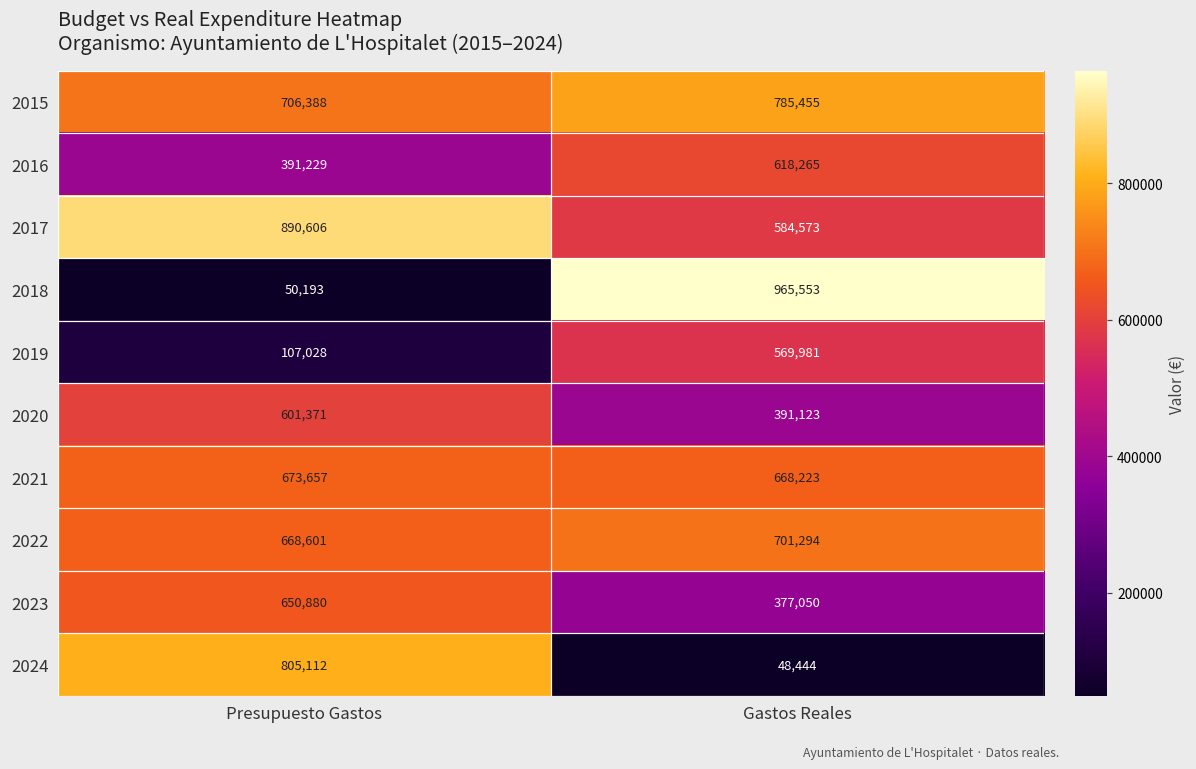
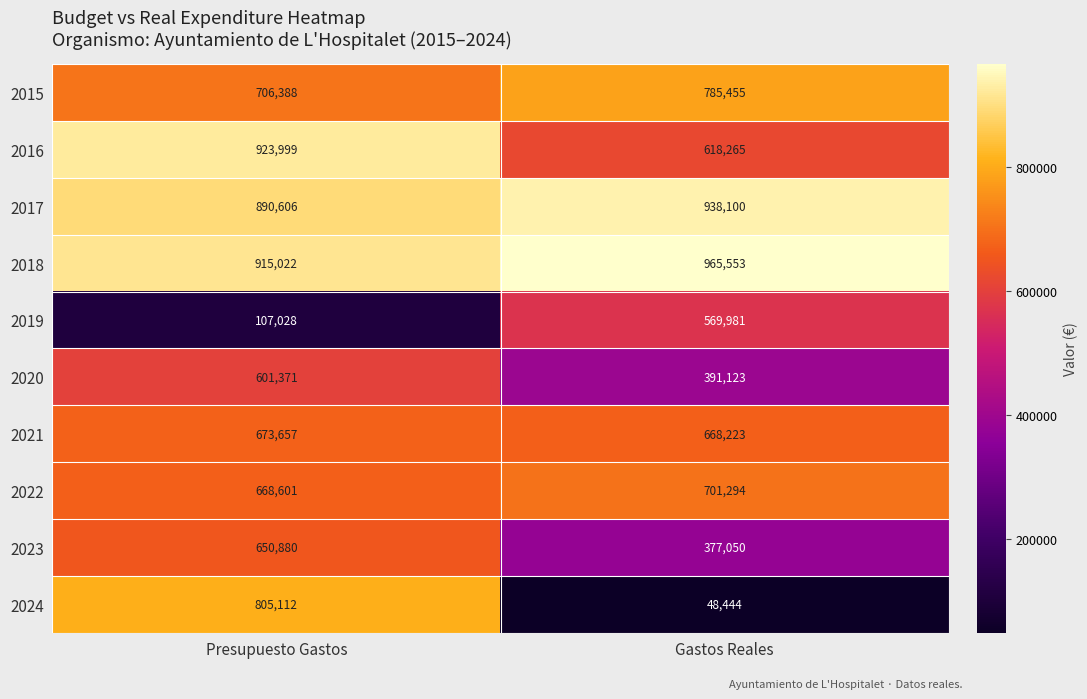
  {
    "2015": {
      "Presupuesto Gastos": "706,388",
      "Gastos Reales": "785,455"
    },
    "2016": {
-     "Presupuesto Gastos": "391,229",
+     "Presupuesto Gastos": "923,999",
      "Gastos Reales": "618,265"
    },
    "2017": {
      "Presupuesto Gastos": "890,606",
-     "Gastos Reales": "584,573"
+     "Gastos Reales": "938,100"
    },
    "2018": {
-     "Presupuesto Gastos": "50,193",
+     "Presupuesto Gastos": "915,022",
      "Gastos Reales": "965,553"
    },
    "2019": {
      "Presupuesto Gastos": "107,028",
      "Gastos Reales": "569,981"
    },
    "2020": {
      "Presupuesto Gastos": "601,371",
      "Gastos Reales": "391,123"
    },
    "2021": {
      "Presupuesto Gastos": "673,657",
      "Gastos Reales": "668,223"
    },
    "2022": {
      "Presupuesto Gastos": "668,601",
      "Gastos Reales": "701,294"
    },
    "2023": {
      "Presupuesto Gastos": "650,880",
      "Gastos Reales": "377,050"
    },
    "2024": {
      "Presupuesto Gastos": "805,112",
      "Gastos Reales": "48,444"
    }
  }
